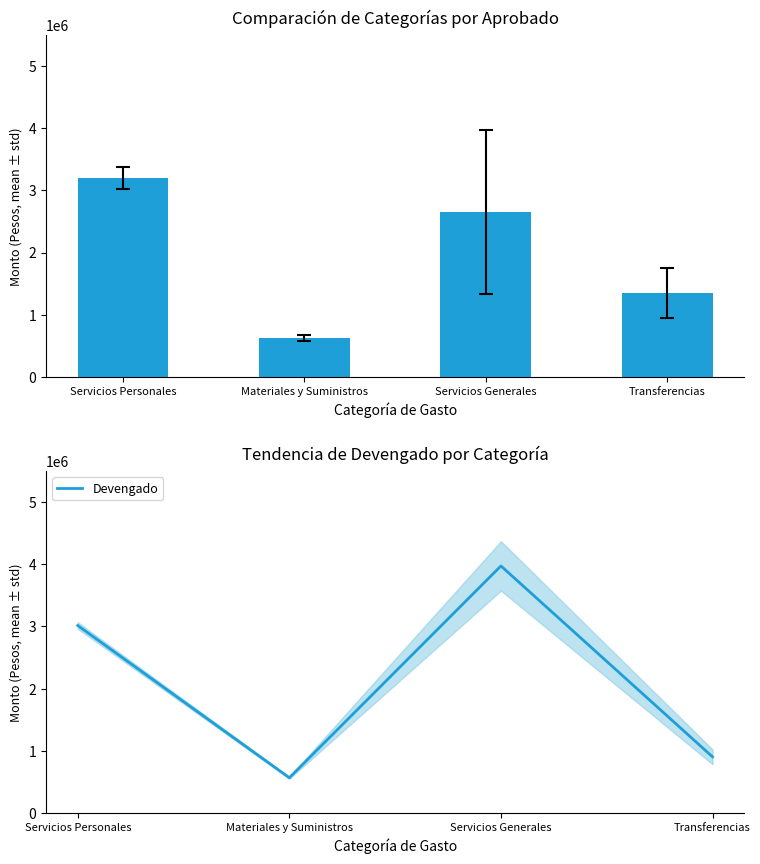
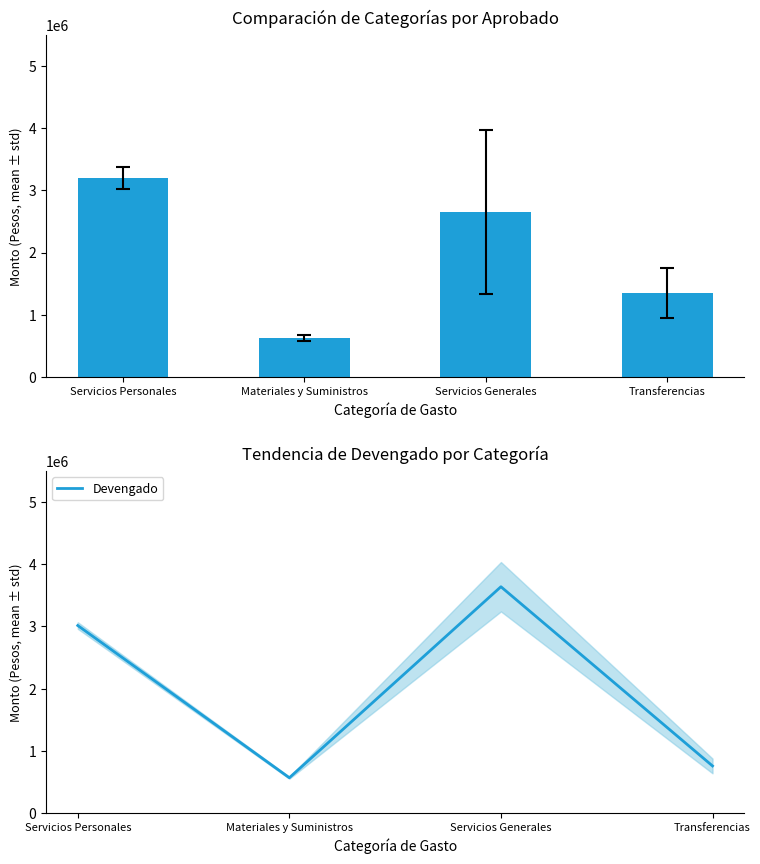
  {
    "Tendencia de Devengado por Categoría": {
      "Devengado": {
        "Servicios Personales": 3000000,
-       "Servicios Generales": 4000000,
-       "Transferencias": 900000
+       "Servicios Generales": 3600000,
+       "Transferencias": 800000
      }
    }
  }
